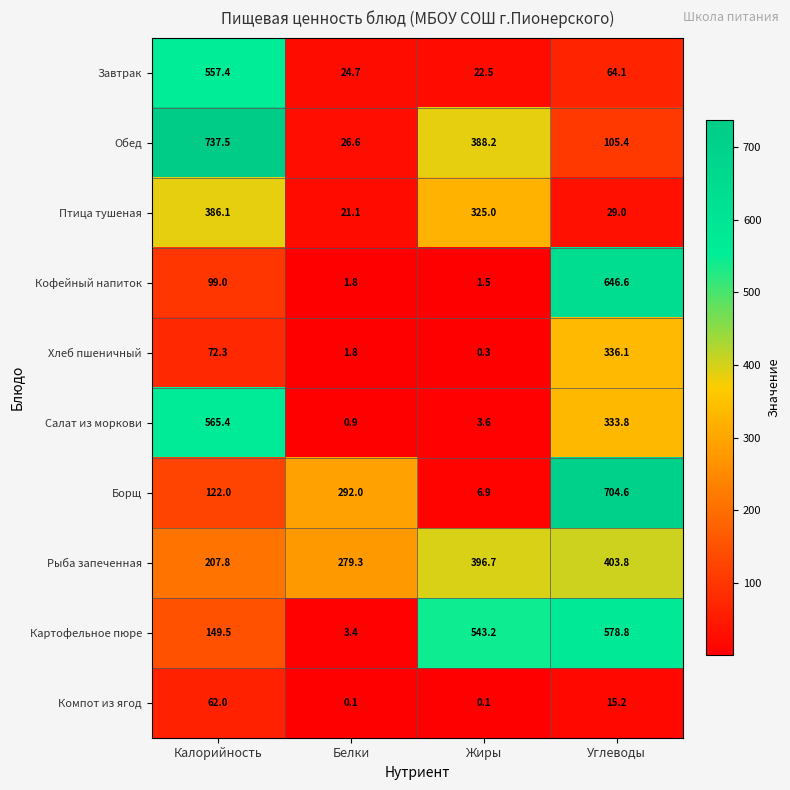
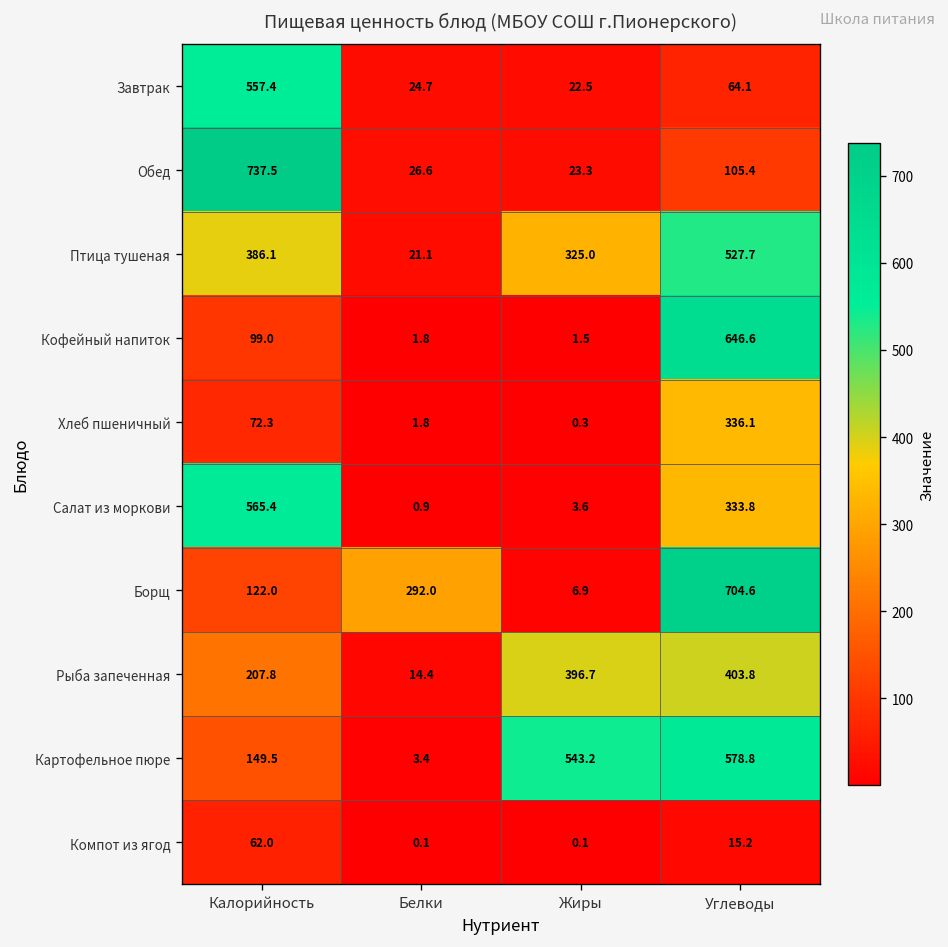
  {
    "Завтрак": {
      "Калорийность": 557.4,
      "Белки": 24.7,
      "Жиры": 22.5,
      "Углеводы": 64.1
    },
    "Обед": {
      "Калорийность": 737.5,
      "Белки": 26.6,
-     "Жиры": 388.2,
+     "Жиры": 23.3,
      "Углеводы": 105.4
    },
    "Птица тушеная": {
      "Калорийность": 386.1,
      "Белки": 21.1,
      "Жиры": 325.0,
-     "Углеводы": 29.0
+     "Углеводы": 527.7
    },
    "Кофейный напиток": {
      "Калорийность": 99.0,
      "Белки": 1.8,
      "Жиры": 1.5,
      "Углеводы": 646.6
    },
    "Хлеб пшеничный": {
      "Калорийность": 72.3,
      "Белки": 1.8,
      "Жиры": 0.3,
      "Углеводы": 336.1
    },
    "Салат из моркови": {
      "Калорийность": 565.4,
      "Белки": 0.9,
      "Жиры": 3.6,
      "Углеводы": 333.8
    },
    "Борщ": {
      "Калорийность": 122.0,
      "Белки": 292.0,
      "Жиры": 6.9,
      "Углеводы": 704.6
    },
    "Рыба запеченная": {
      "Калорийность": 207.8,
-     "Белки": 279.3,
+     "Белки": 14.4,
      "Жиры": 396.7,
      "Углеводы": 403.8
    },
    "Картофельное пюре": {
      "Калорийность": 149.5,
      "Белки": 3.4,
      "Жиры": 543.2,
      "Углеводы": 578.8
    },
    "Компот из ягод": {
      "Калорийность": 62.0,
      "Белки": 0.1,
      "Жиры": 0.1,
      "Углеводы": 15.2
    }
  }
